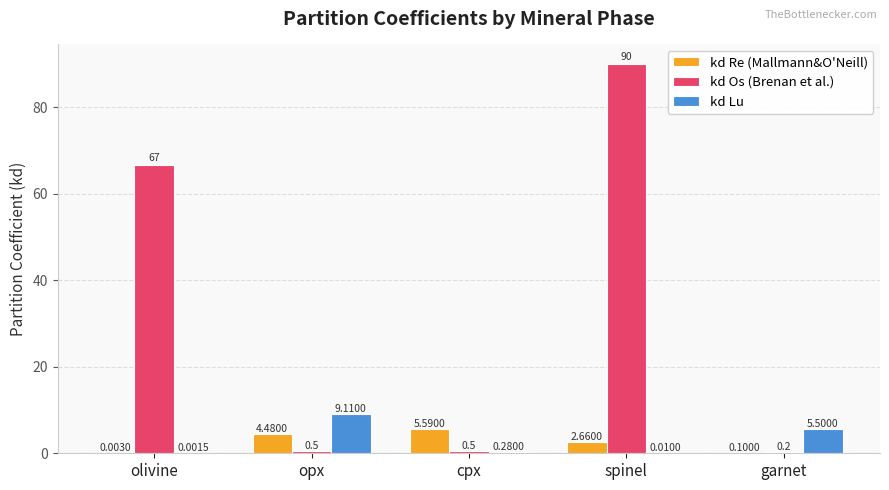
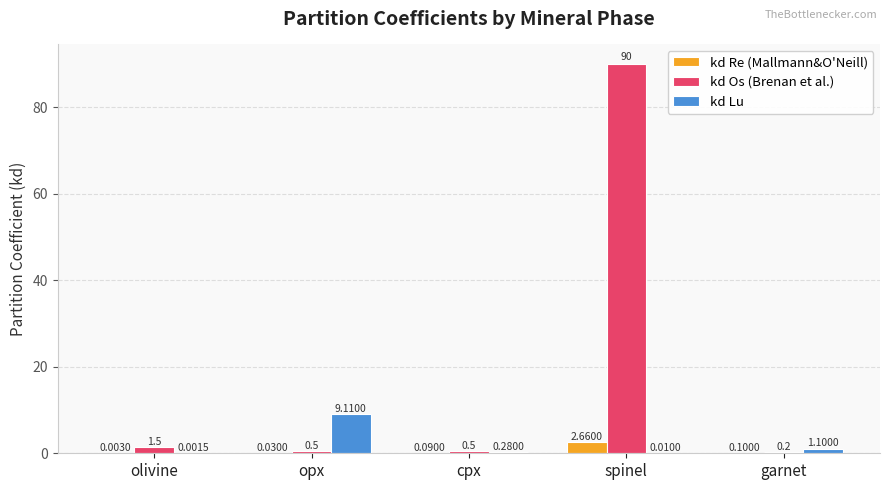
  {
    "kd Re (Mallmann&O'Neill)": {
      "olivine": 0.0030,
-     "opx": 4.4800,
-     "cpx": 5.5900,
+     "opx": 0.0300,
+     "cpx": 0.0900,
      "spinel": 2.6600,
      "garnet": 0.1000
    },
    "kd Os (Brenan et al.)": {
-     "olivine": 67,
+     "olivine": 1.5,
      "opx": 0.5,
      "cpx": 0.5,
      "spinel": 90,
      "garnet": 0.2
    },
    "kd Lu": {
      "olivine": 0.0015,
      "opx": 9.1100,
      "cpx": 0.2800,
      "spinel": 0.0100,
-     "garnet": 5.5000
+     "garnet": 1.1000
    }
  }
